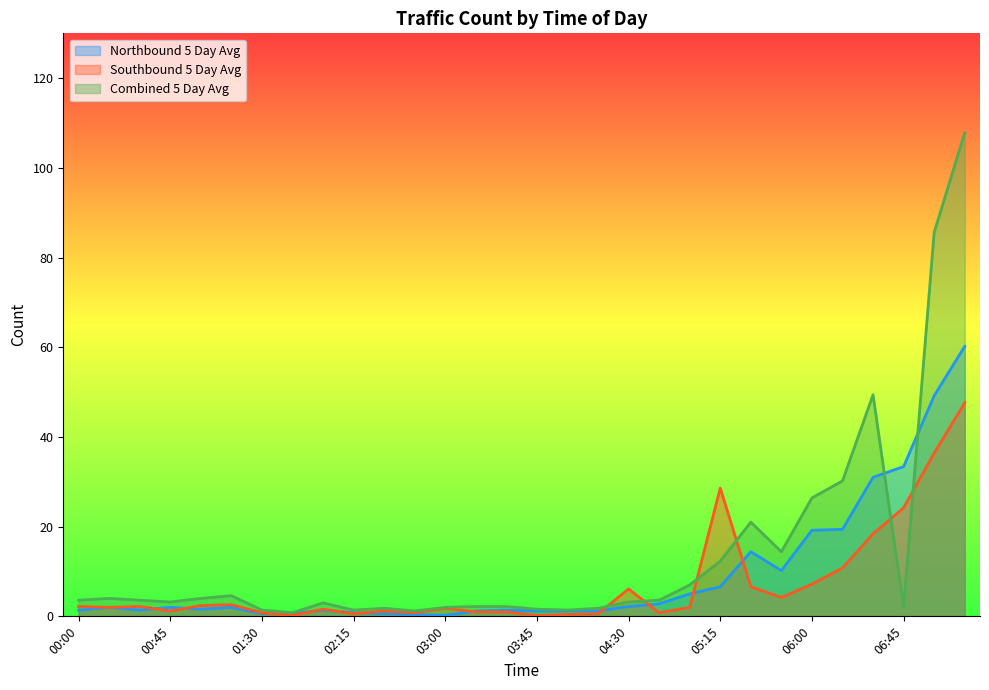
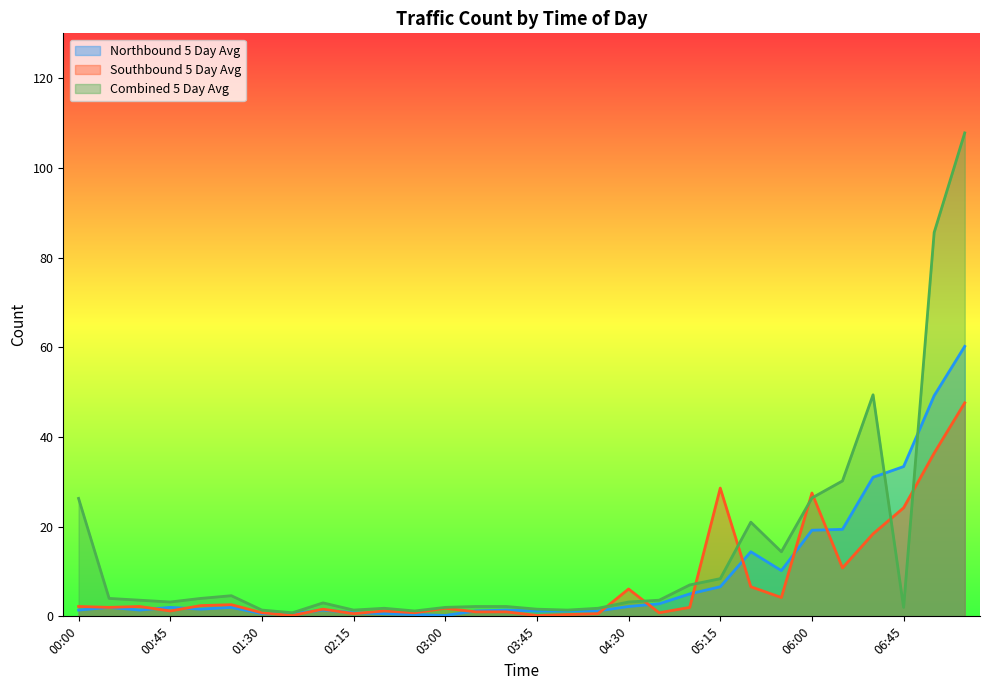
  {
    "Northbound 5 Day Avg": {
      "00:00": 1,
      "00:45": 2,
      "03:00": 0,
      "04:30": 2,
      "05:15": 7,
      "06:00": 19,
      "06:45": 33
    },
    "Southbound 5 Day Avg": {
      "00:00": 2,
      "00:45": 1,
      "03:45": 0,
      "04:30": 6,
      "05:15": 29,
-     "06:00": 7,
+     "06:00": 28,
      "06:45": 24
    },
    "Combined 5 Day Avg": {
-     "00:00": 4,
+     "00:00": 26,
      "00:45": 3,
      "01:30": 1,
      "02:15": 1,
      "04:30": 3,
-     "05:15": 12,
+     "05:15": 8,
      "06:00": 26,
      "06:45": 2
    }
  }
